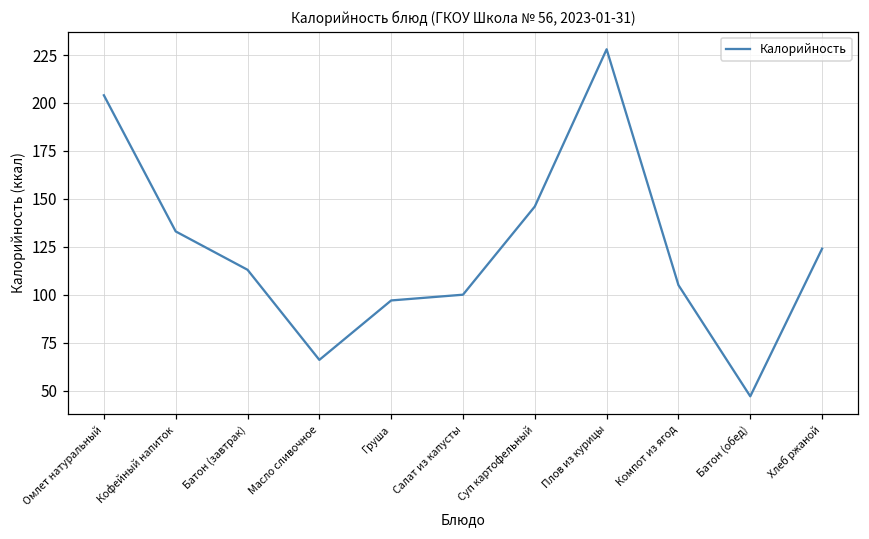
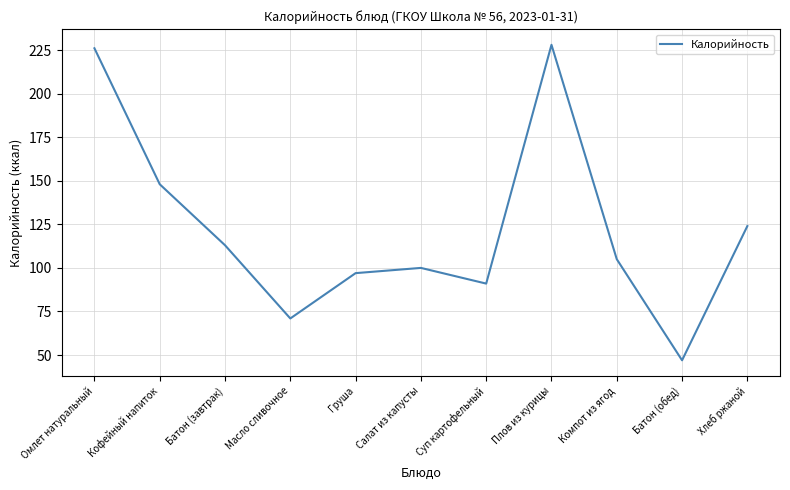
  {
-   "Омлет натуральный": 204,
-   "Кофейный напиток": 133,
+   "Омлет натуральный": 226,
+   "Кофейный напиток": 148,
    "Батон (завтрак)": 113,
-   "Масло сливочное": 66,
+   "Масло сливочное": 71,
    "Груша": 97,
    "Салат из капусты": 100,
-   "Суп картофельный": 146,
+   "Суп картофельный": 91,
    "Плов из курицы": 228,
    "Компот из ягод": 105,
    "Батон (обед)": 47,
    "Хлеб ржаной": 124
  }
